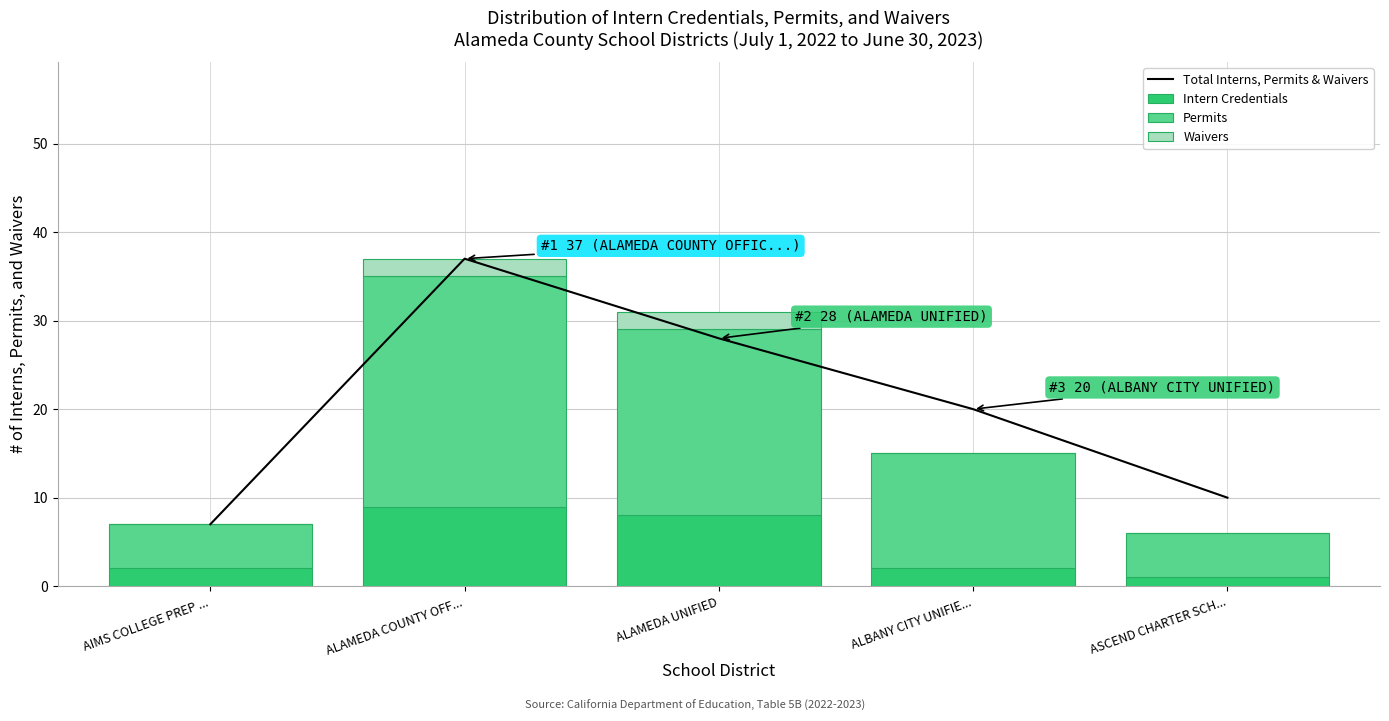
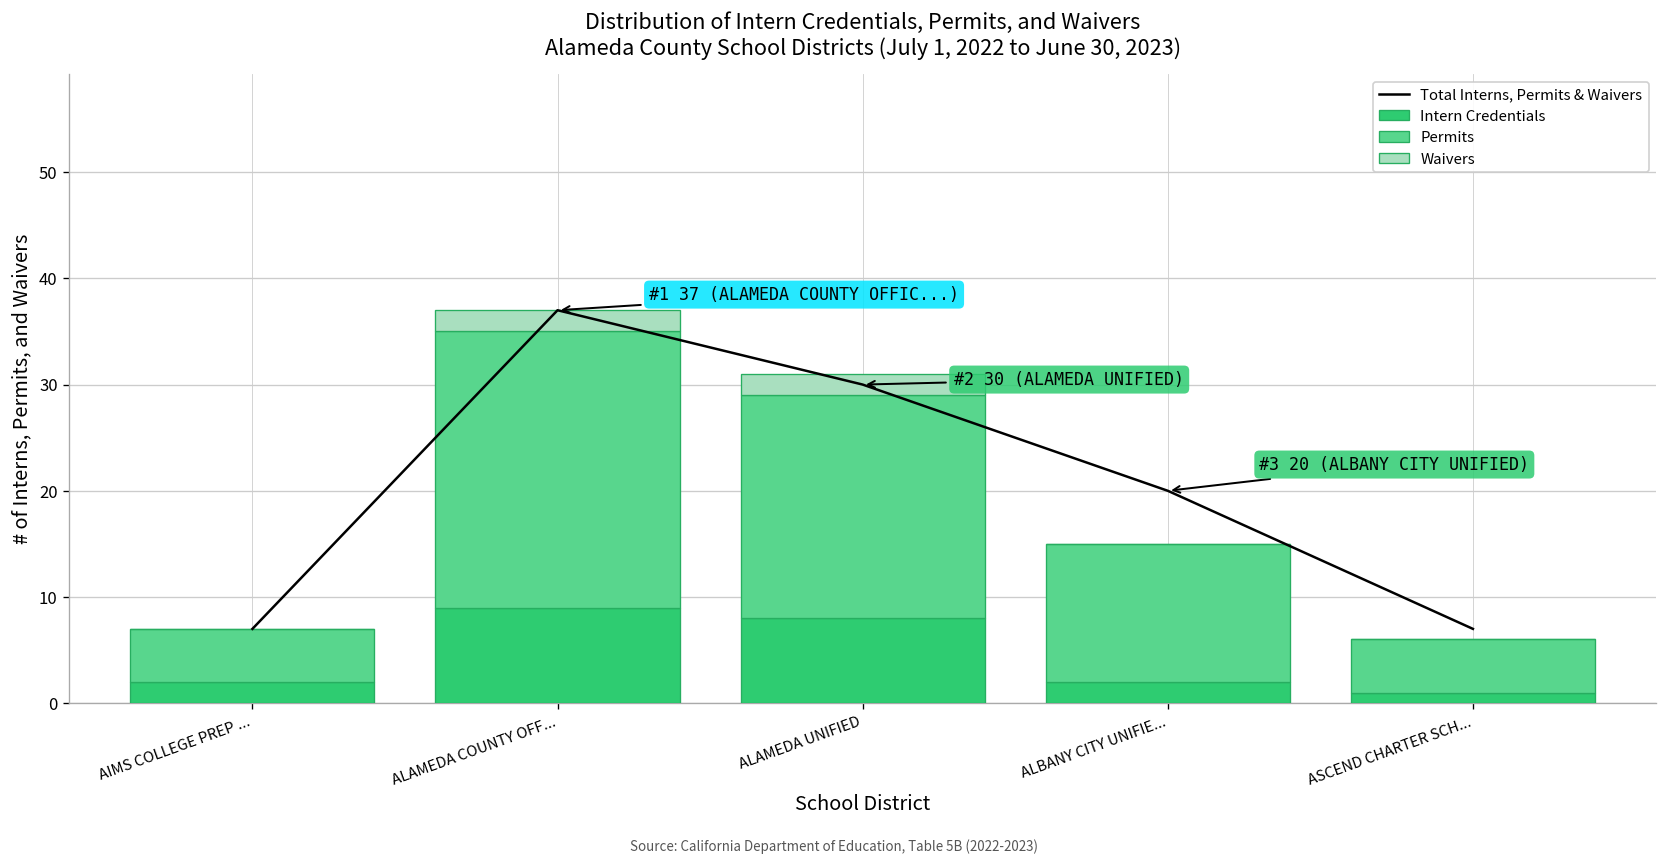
  {
    "Total Interns, Permits & Waivers": {
-     "ALAMEDA UNIFIED": 28,
-     "ASCEND CHARTER SCH...": 10
+     "ALAMEDA UNIFIED": 30,
+     "ASCEND CHARTER SCH...": 7
    },
    "Waivers": {
      "AIMS COLLEGE PREP ...": 0,
      "ALBANY CITY UNIFIE...": 0,
      "ASCEND CHARTER SCH...": 0
    }
  }
